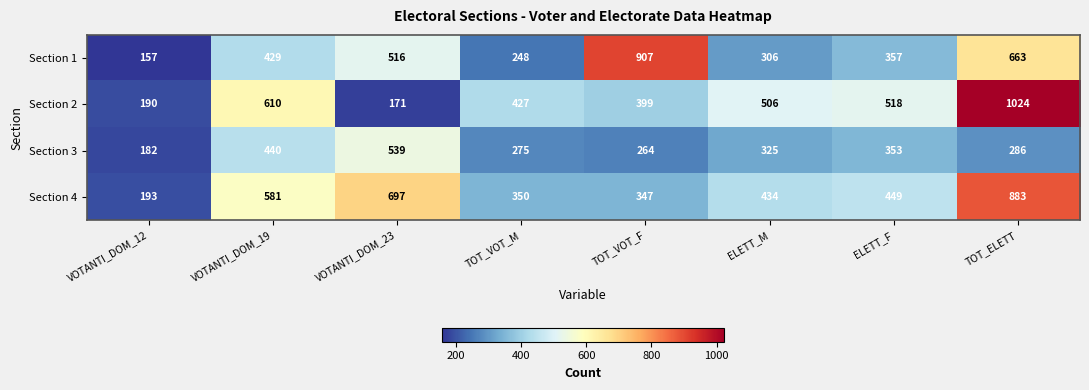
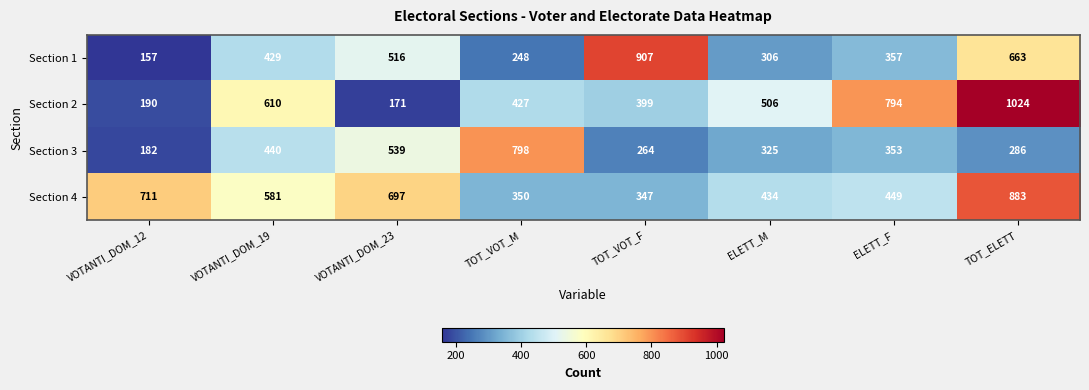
  {
    "Section 1": {
      "VOTANTI_DOM_12": 157,
      "VOTANTI_DOM_19": 429,
      "VOTANTI_DOM_23": 516,
      "TOT_VOT_M": 248,
      "TOT_VOT_F": 907,
      "ELETT_M": 306,
      "ELETT_F": 357,
      "TOT_ELETT": 663
    },
    "Section 2": {
      "VOTANTI_DOM_12": 190,
      "VOTANTI_DOM_19": 610,
      "VOTANTI_DOM_23": 171,
      "TOT_VOT_M": 427,
      "TOT_VOT_F": 399,
      "ELETT_M": 506,
-     "ELETT_F": 518,
+     "ELETT_F": 794,
      "TOT_ELETT": 1024
    },
    "Section 3": {
      "VOTANTI_DOM_12": 182,
      "VOTANTI_DOM_19": 440,
      "VOTANTI_DOM_23": 539,
-     "TOT_VOT_M": 275,
+     "TOT_VOT_M": 798,
      "TOT_VOT_F": 264,
      "ELETT_M": 325,
      "ELETT_F": 353,
      "TOT_ELETT": 286
    },
    "Section 4": {
-     "VOTANTI_DOM_12": 193,
+     "VOTANTI_DOM_12": 711,
      "VOTANTI_DOM_19": 581,
      "VOTANTI_DOM_23": 697,
      "TOT_VOT_M": 350,
      "TOT_VOT_F": 347,
      "ELETT_M": 434,
      "ELETT_F": 449,
      "TOT_ELETT": 883
    }
  }
